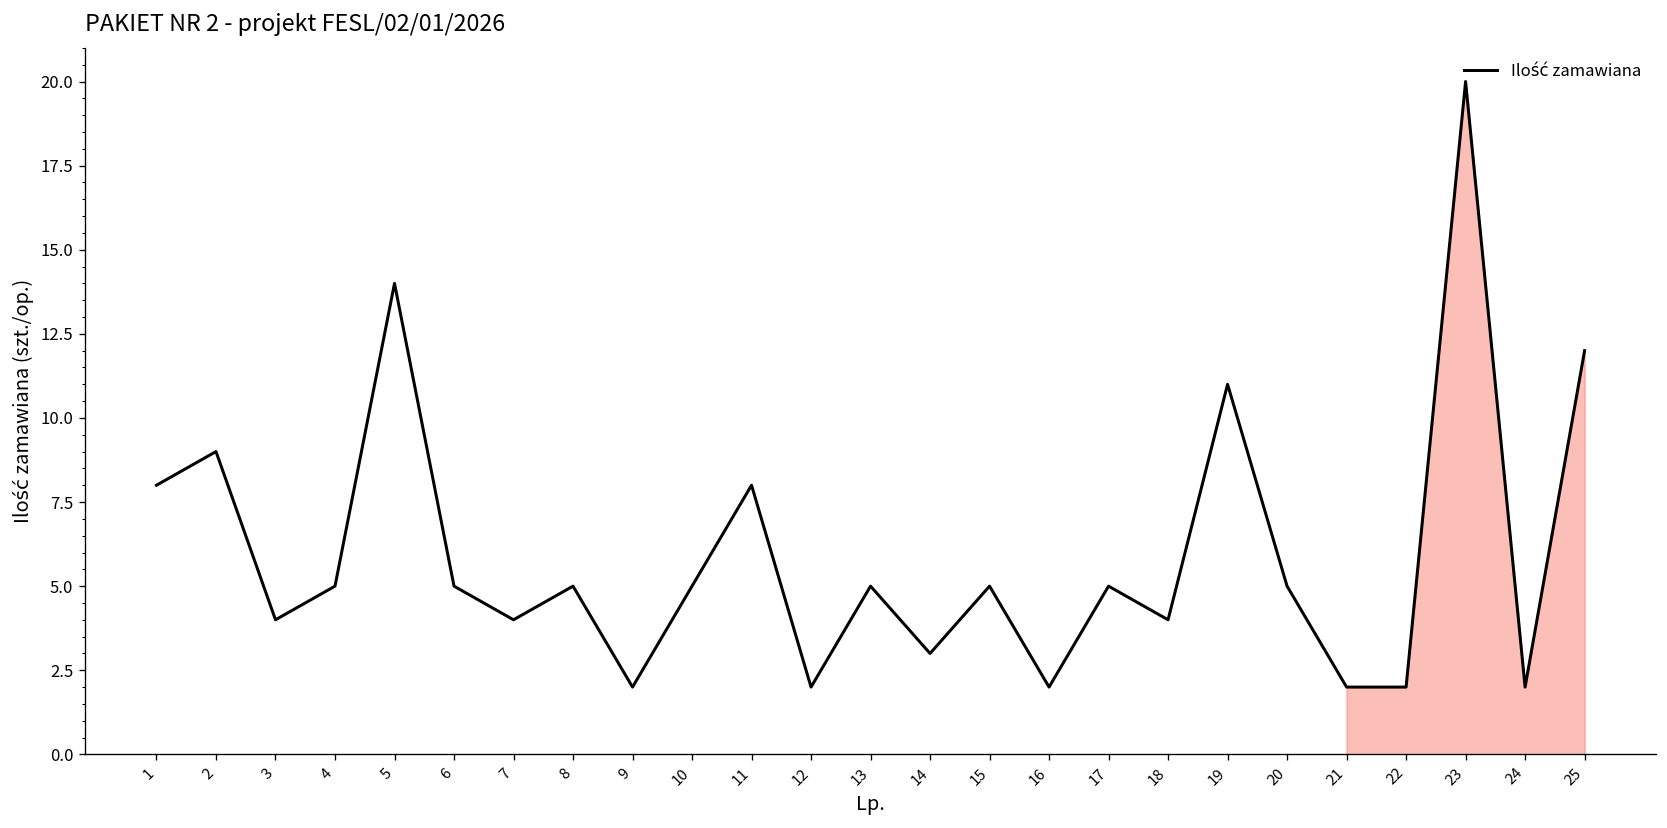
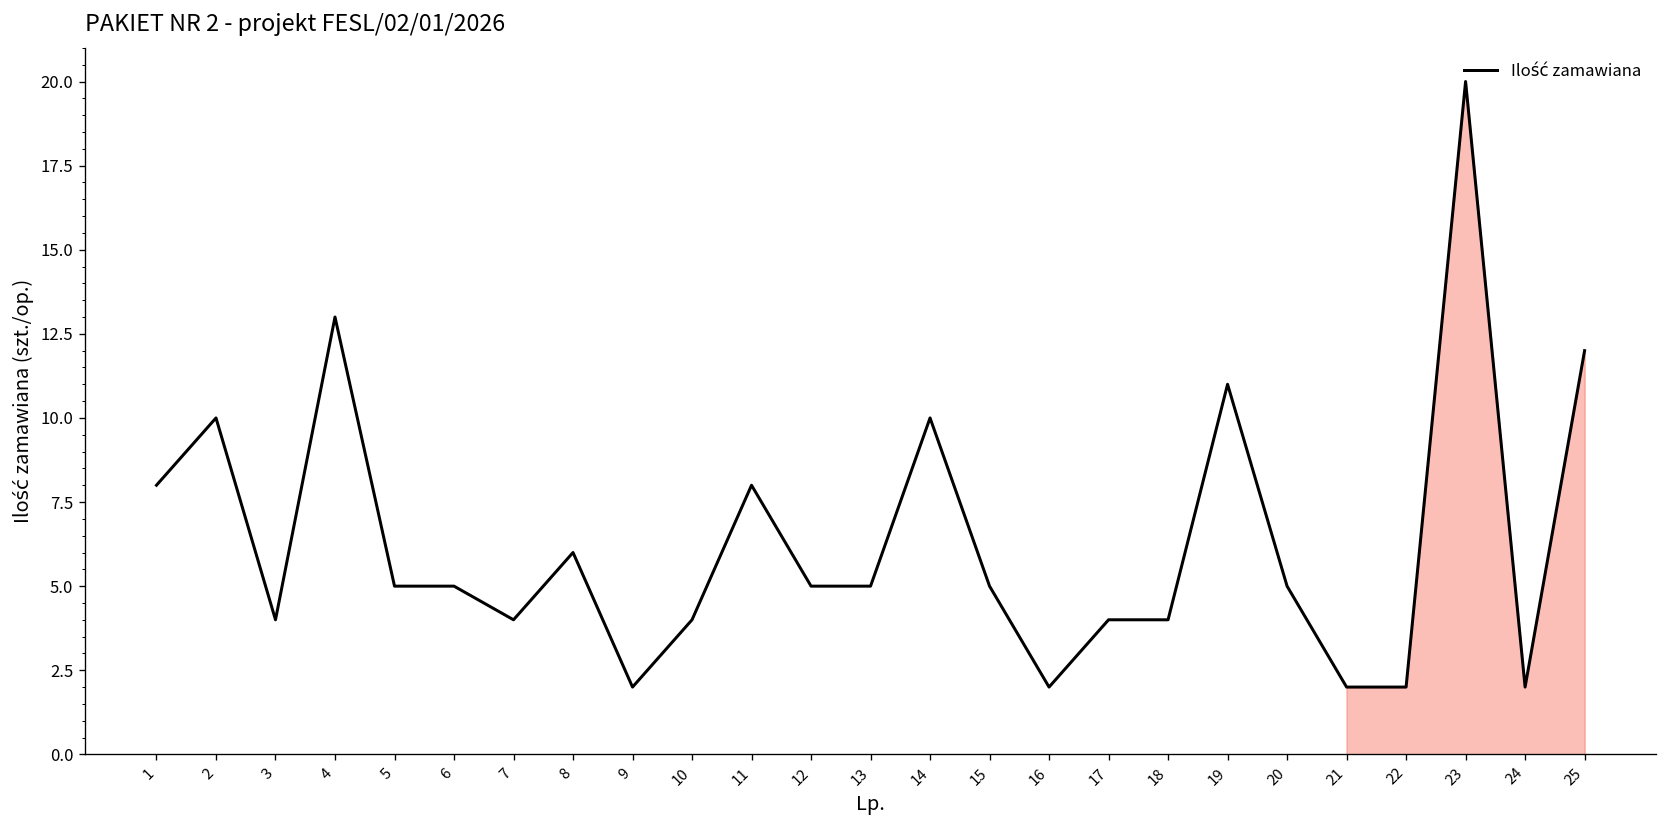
  {
    "Ilość zamawiana": {
      "1": 8,
-     "2": 9,
+     "2": 10,
      "3": 4,
-     "4": 5,
-     "5": 14,
+     "4": 13,
+     "5": 5,
      "6": 5,
      "7": 4,
-     "8": 5,
+     "8": 6,
      "9": 2,
-     "10": 5,
+     "10": 4,
      "11": 8,
-     "12": 2,
+     "12": 5,
      "13": 5,
-     "14": 3,
+     "14": 10,
      "15": 5,
      "16": 2,
-     "17": 5,
+     "17": 4,
      "18": 4,
      "19": 11,
      "20": 5
    }
  }
